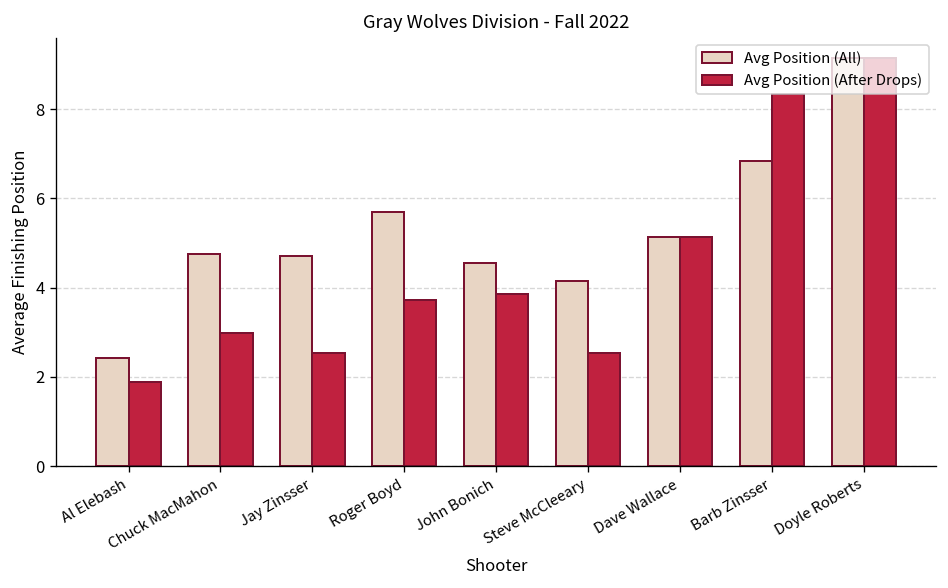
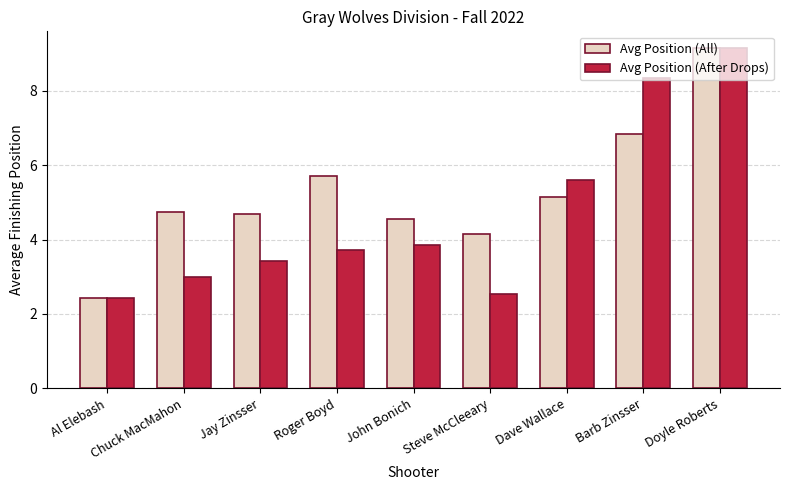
  {
    "Avg Position (All)": {
      "Al Elebash": 2.4,
      "Chuck MacMahon": 4.7,
      "Jay Zinsser": 4.7,
      "Roger Boyd": 5.7,
      "John Bonich": 4.6,
      "Steve McCleeary": 4.1,
      "Dave Wallace": 5.1,
      "Barb Zinsser": 6.8
    },
    "Avg Position (After Drops)": {
-     "Al Elebash": 1.9,
+     "Al Elebash": 2.4,
      "Chuck MacMahon": 3.0,
-     "Jay Zinsser": 2.5,
+     "Jay Zinsser": 3.4,
      "Roger Boyd": 3.7,
      "John Bonich": 3.9,
      "Steve McCleeary": 2.5,
-     "Dave Wallace": 5.1
+     "Dave Wallace": 5.6
    }
  }
